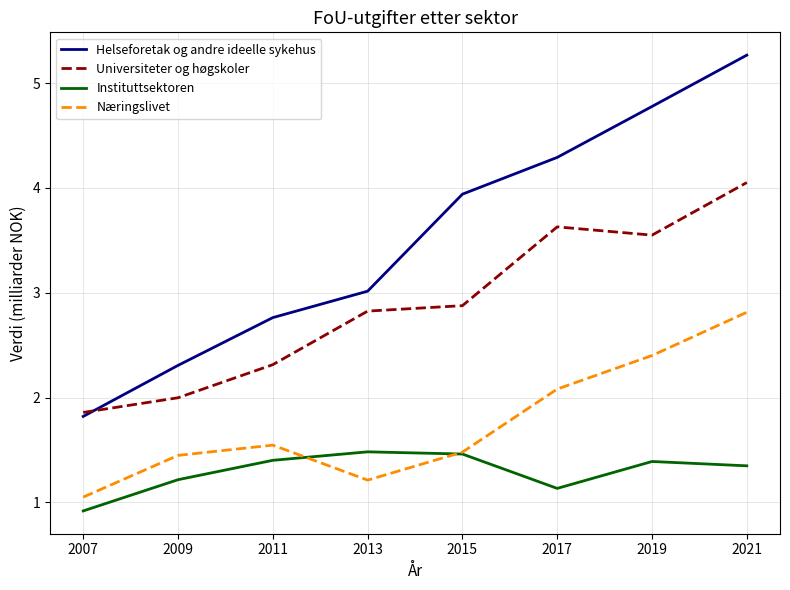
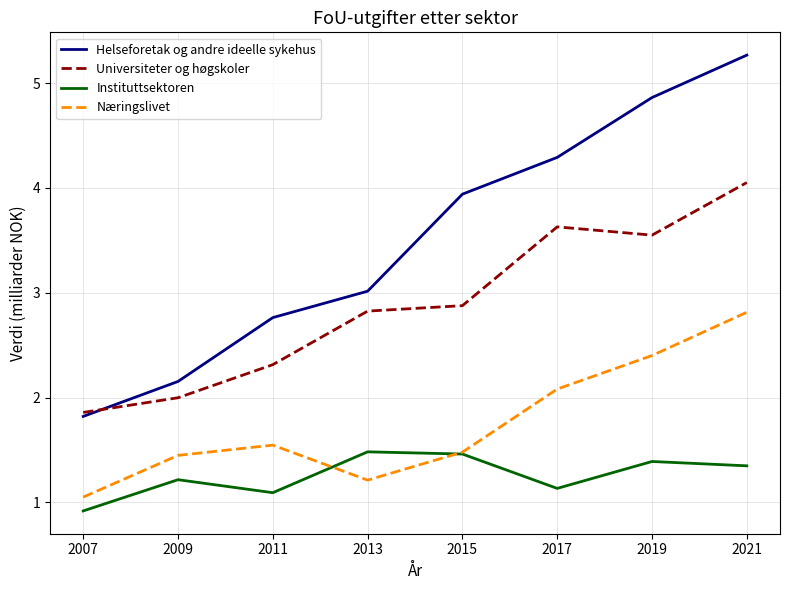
  {
    "Helseforetak og andre ideelle sykehus": {
      "2007": 1.82,
-     "2009": 2.31,
+     "2009": 2.15,
      "2011": 2.76,
      "2013": 3.02,
      "2015": 3.94,
      "2017": 4.29,
-     "2019": 4.78,
+     "2019": 4.86,
      "2021": 5.27
    },
    "Universiteter og høgskoler": {
      "2007": 1.86,
      "2009": 2.00,
      "2011": 2.31,
      "2013": 2.82,
      "2015": 2.88,
      "2017": 3.63,
      "2019": 3.55,
      "2021": 4.05
    },
    "Instituttsektoren": {
      "2007": 0.92,
      "2009": 1.22,
-     "2011": 1.40,
+     "2011": 1.09,
      "2013": 1.48,
      "2017": 1.13,
      "2019": 1.39,
      "2021": 1.35
    },
    "Næringslivet": {
      "2007": 1.05,
      "2009": 1.45,
      "2011": 1.55,
      "2013": 1.21,
      "2017": 2.08,
      "2019": 2.40,
      "2021": 2.81
    }
  }
